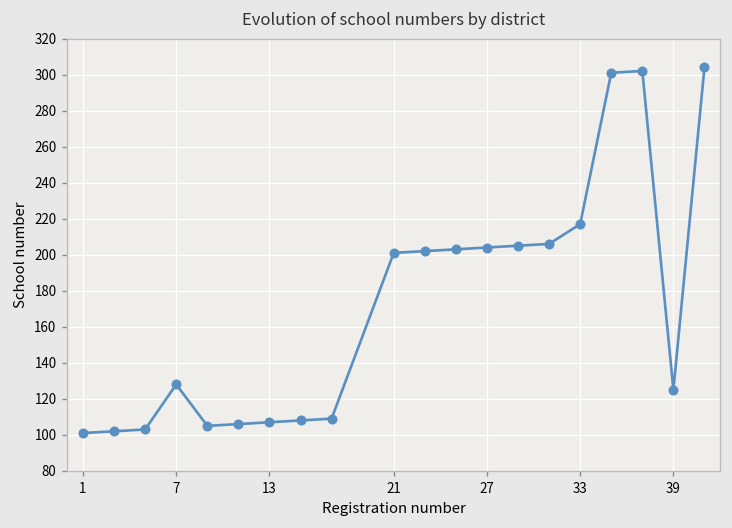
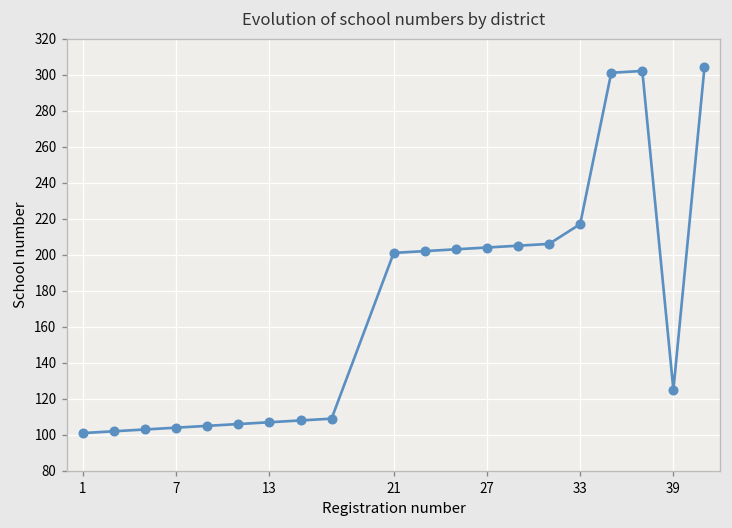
  {
    "1": 101,
-   "7": 128,
+   "7": 104,
    "13": 107,
    "21": 201,
    "27": 204,
    "33": 217,
    "39": 125
  }
